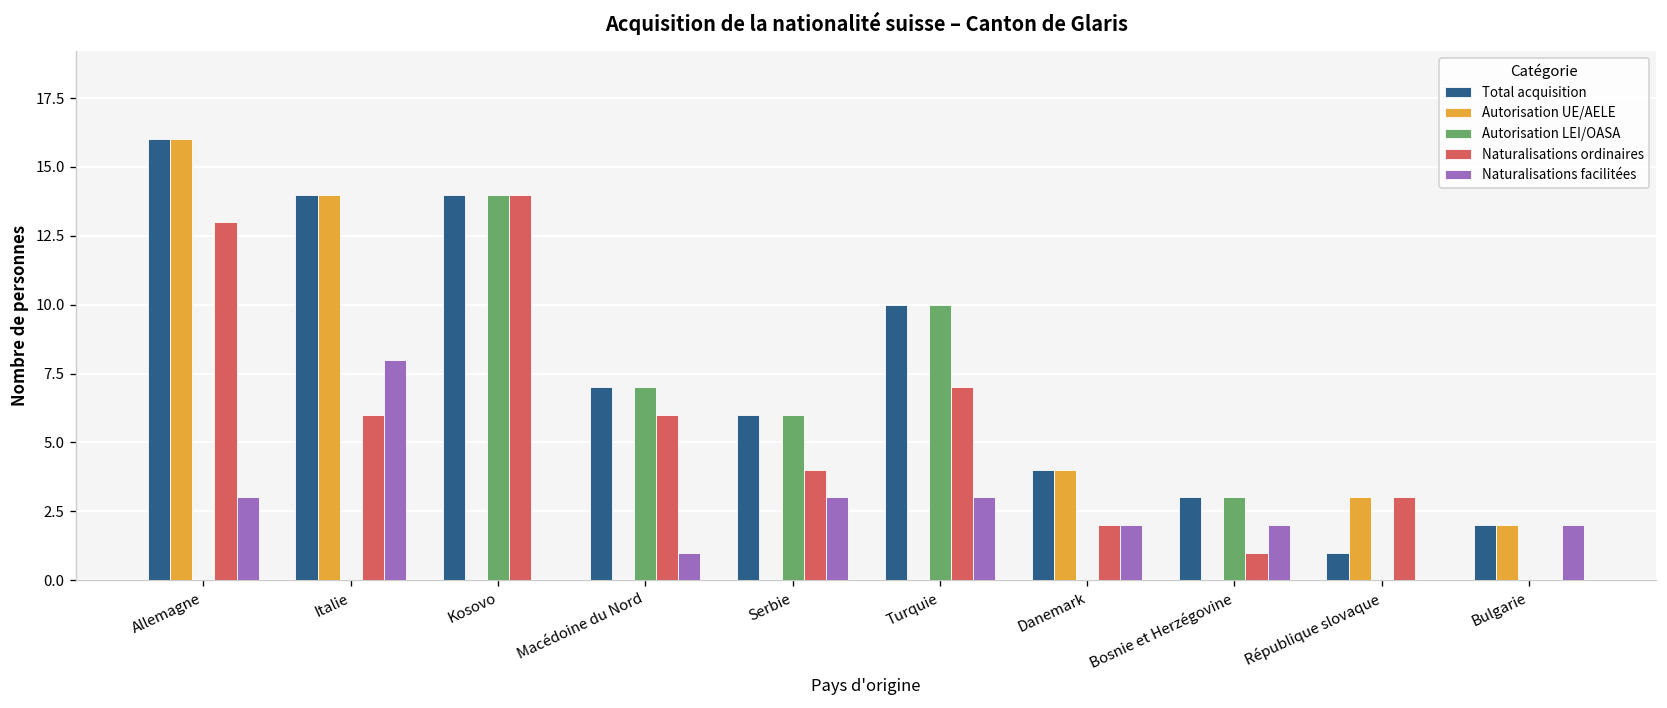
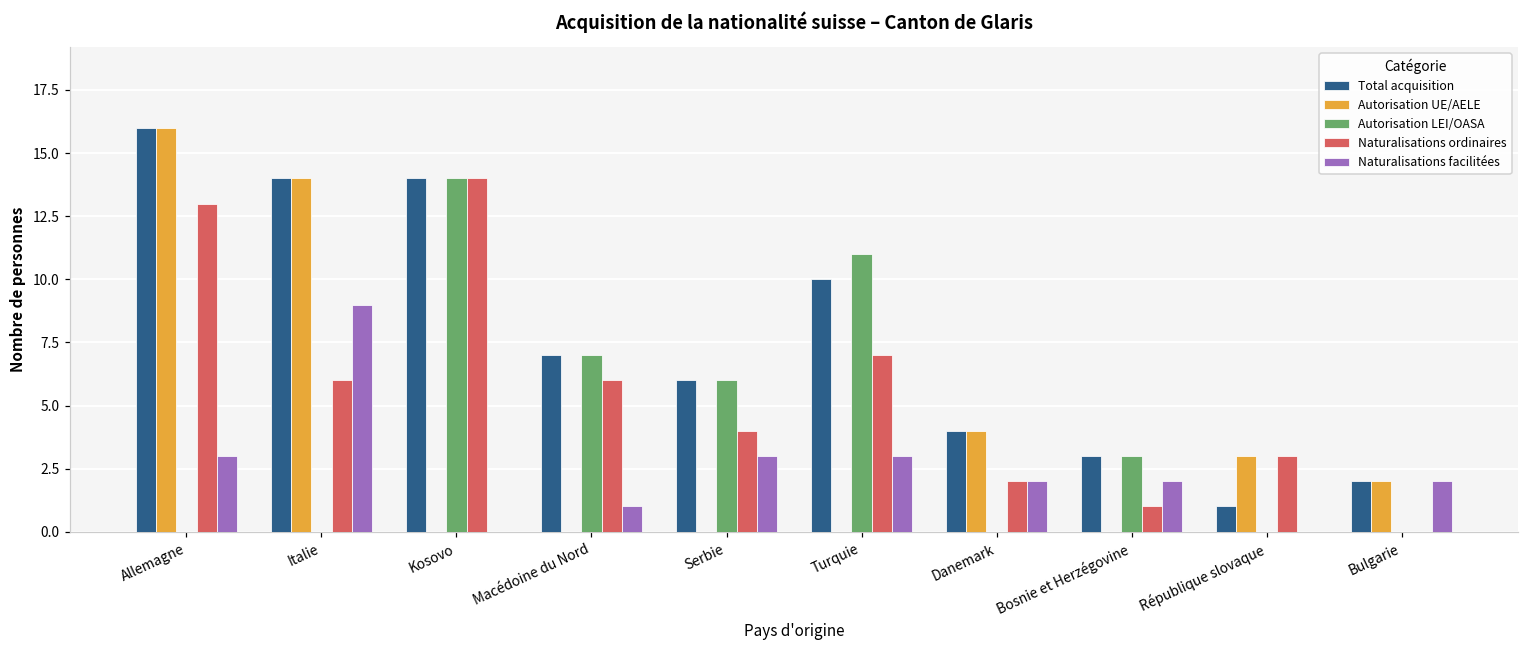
  {
    "Total acquisition": {
      "Allemagne": 16,
      "Italie": 14,
      "Kosovo": 14,
      "Macédoine du Nord": 7,
      "Serbie": 6,
      "Turquie": 10,
      "Danemark": 4,
      "Bosnie et Herzégovine": 3,
      "République slovaque": 1,
      "Bulgarie": 2
    },
    "Autorisation UE/AELE": {
      "Allemagne": 16,
      "Italie": 14,
      "Kosovo": 0,
      "Macédoine du Nord": 0,
      "Serbie": 0,
      "Turquie": 0,
      "Danemark": 4,
      "Bosnie et Herzégovine": 0,
      "République slovaque": 3,
      "Bulgarie": 2
    },
    "Autorisation LEI/OASA": {
      "Allemagne": 0,
      "Italie": 0,
      "Kosovo": 14,
      "Macédoine du Nord": 7,
      "Serbie": 6,
-     "Turquie": 10,
+     "Turquie": 11,
      "Danemark": 0,
      "Bosnie et Herzégovine": 3,
      "République slovaque": 0,
      "Bulgarie": 0
    },
    "Naturalisations ordinaires": {
      "Allemagne": 13,
      "Italie": 6,
      "Kosovo": 14,
      "Macédoine du Nord": 6,
      "Serbie": 4,
      "Turquie": 7,
      "Danemark": 2,
      "Bosnie et Herzégovine": 1,
      "République slovaque": 3,
      "Bulgarie": 0
    },
    "Naturalisations facilitées": {
      "Allemagne": 3,
-     "Italie": 8,
+     "Italie": 9,
      "Kosovo": 0,
      "Macédoine du Nord": 1,
      "Serbie": 3,
      "Turquie": 3,
      "Danemark": 2,
      "Bosnie et Herzégovine": 2,
      "République slovaque": 0,
      "Bulgarie": 2
    }
  }
